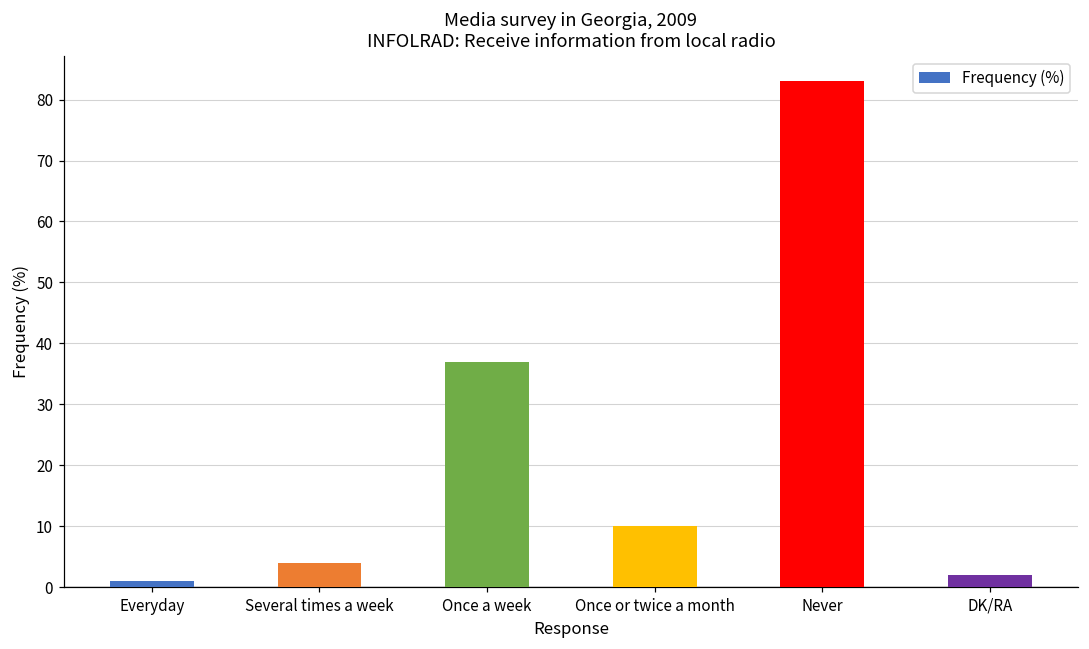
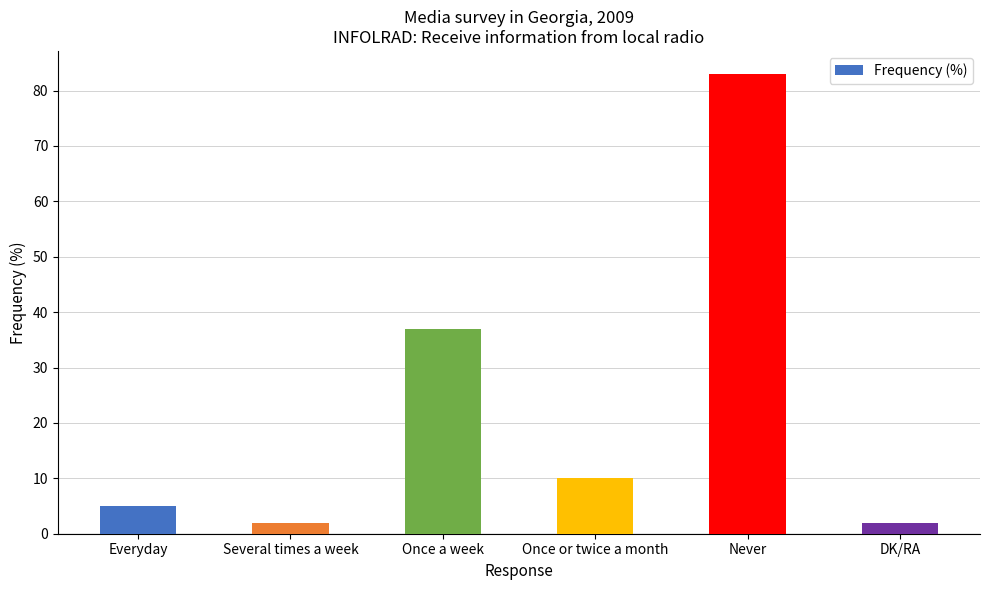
  {
-   "Everyday": 1,
-   "Several times a week": 4,
+   "Everyday": 5,
+   "Several times a week": 2,
    "Once a week": 37,
    "Once or twice a month": 10,
    "Never": 83,
    "DK/RA": 2
  }
